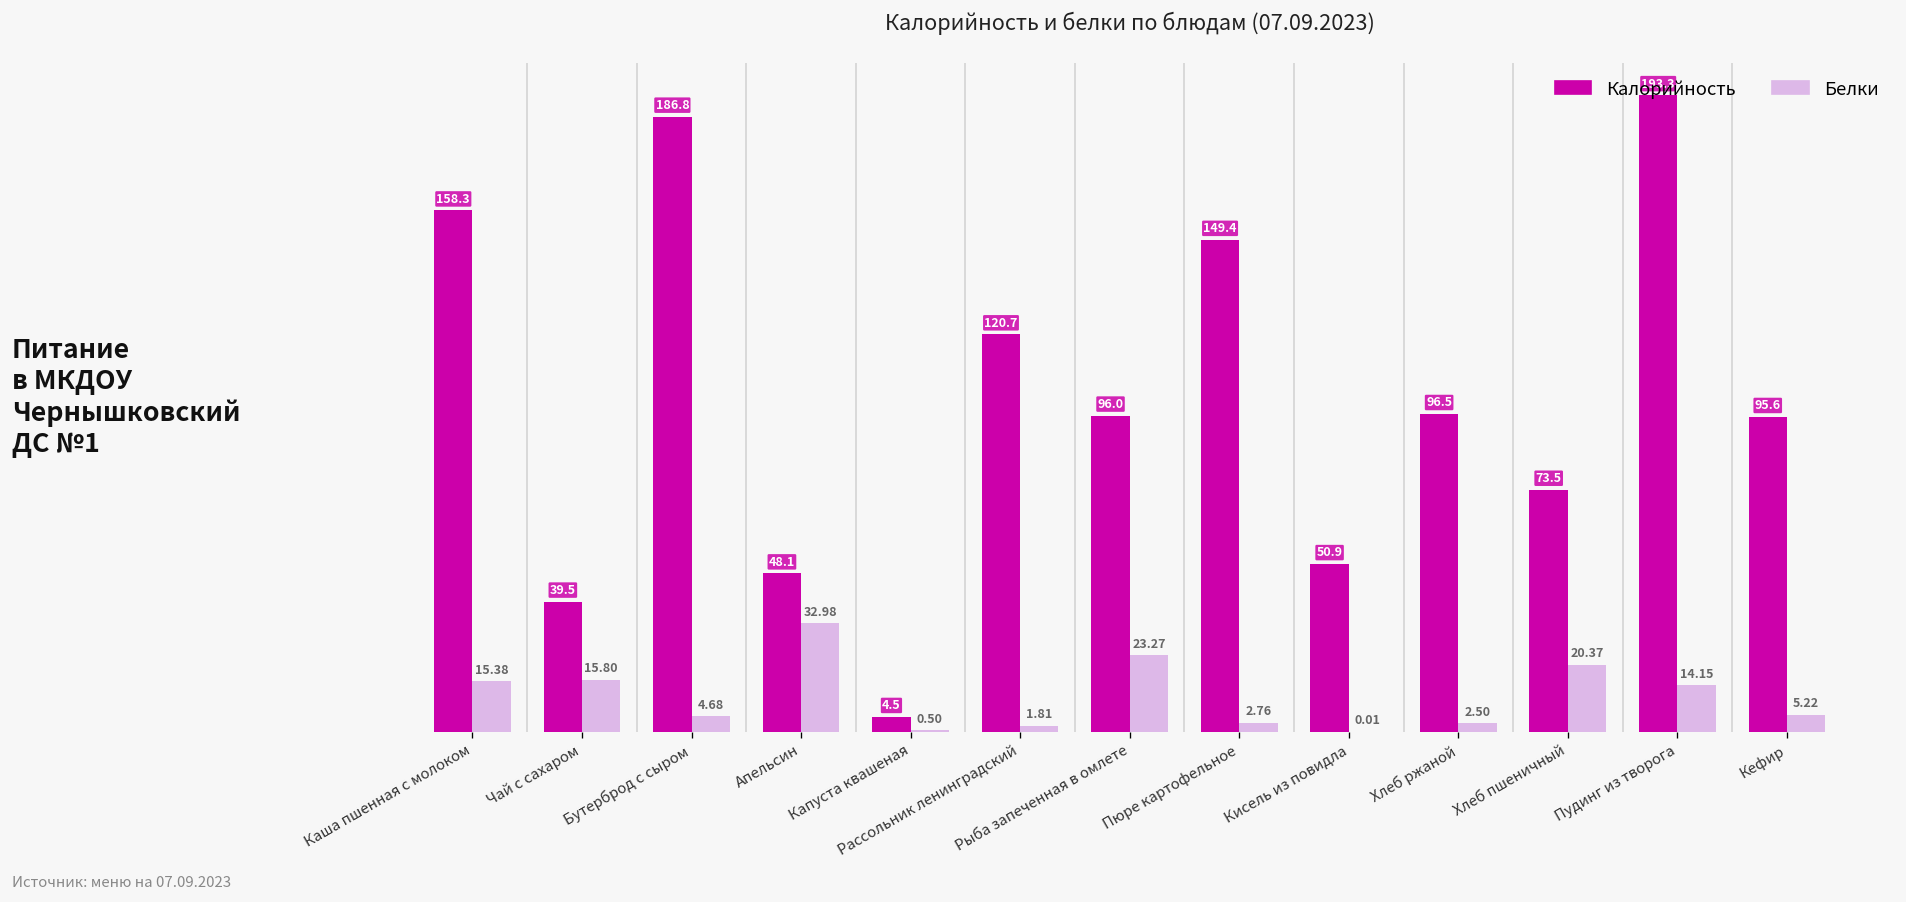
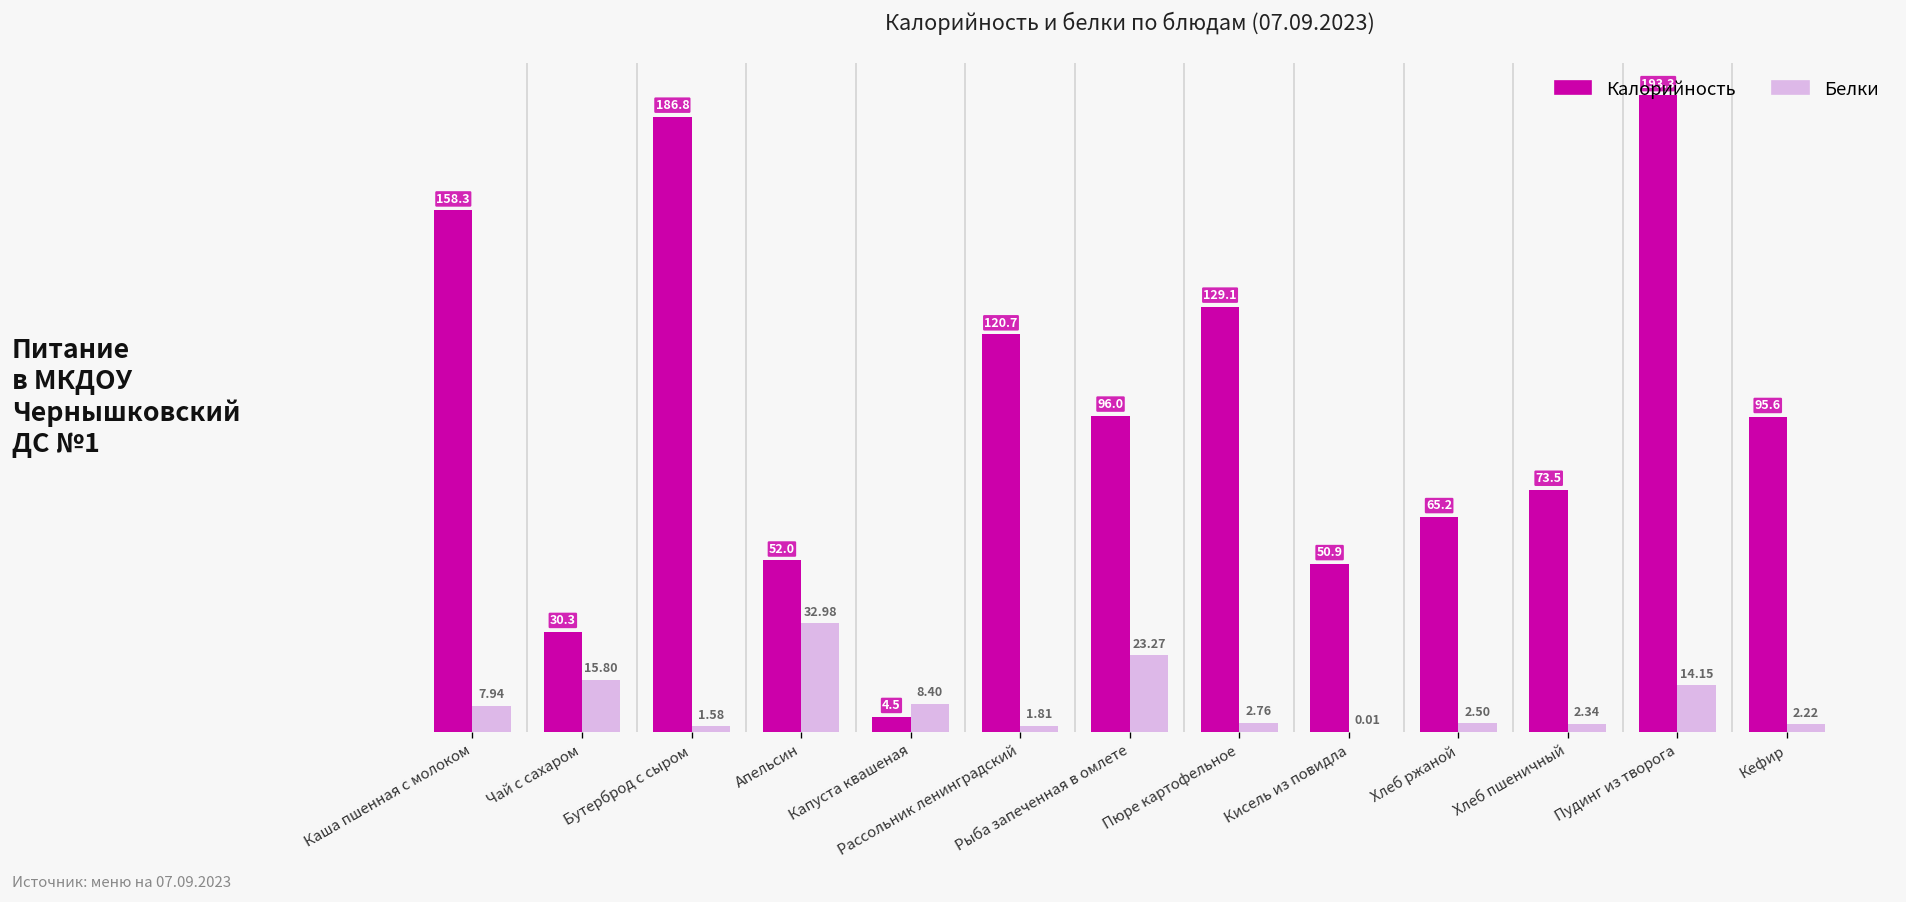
  {
    "Калорийность": {
-     "Чай с сахаром": 39.5,
-     "Апельсин": 48.1,
-     "Пюре картофельное": 149.4,
-     "Хлеб ржаной": 96.5
+     "Чай с сахаром": 30.3,
+     "Апельсин": 52.0,
+     "Пюре картофельное": 129.1,
+     "Хлеб ржаной": 65.2
    },
    "Белки": {
-     "Каша пшенная с молоком": 15.38,
+     "Каша пшенная с молоком": 7.94,
      "Чай с сахаром": 15.80,
-     "Бутерброд с сыром": 4.68,
+     "Бутерброд с сыром": 1.58,
      "Апельсин": 32.98,
-     "Капуста квашеная": 0.50,
+     "Капуста квашеная": 8.40,
      "Рассольник ленинградский": 1.81,
      "Рыба запеченная в омлете": 23.27,
      "Пюре картофельное": 2.76,
      "Кисель из повидла": 0.01,
      "Хлеб ржаной": 2.50,
-     "Хлеб пшеничный": 20.37,
+     "Хлеб пшеничный": 2.34,
      "Пудинг из творога": 14.15,
-     "Кефир": 5.22
+     "Кефир": 2.22
    }
  }
